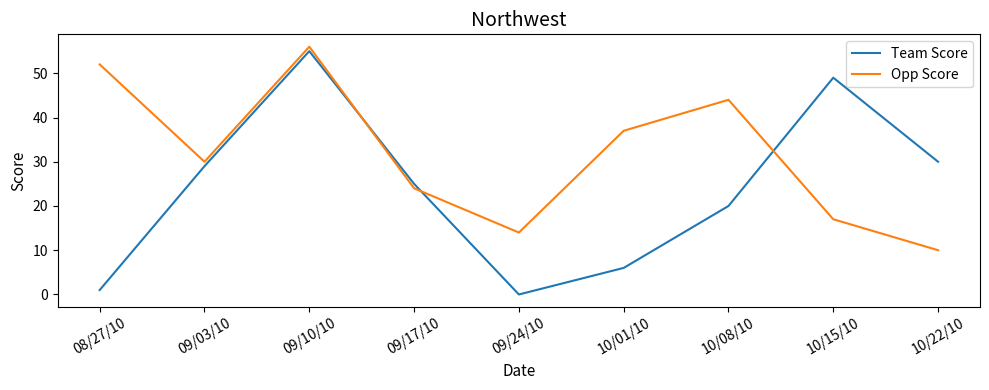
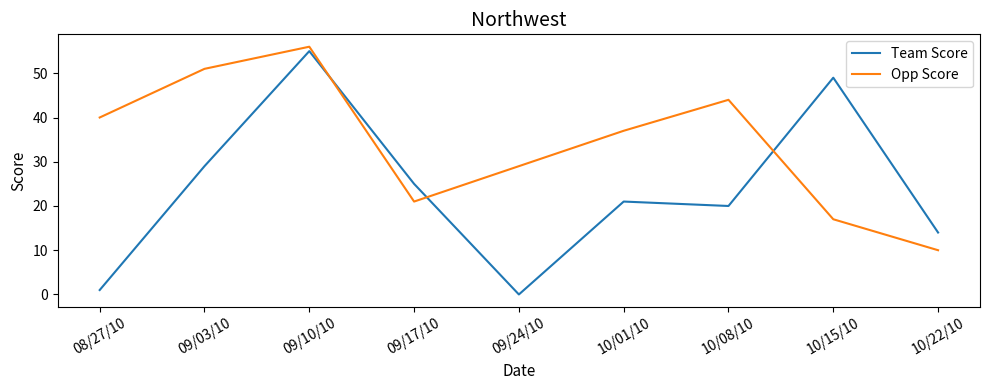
  {
    "Team Score": {
      "08/27/10": 1,
      "09/03/10": 29,
      "09/10/10": 55,
      "09/17/10": 25,
      "09/24/10": 0,
-     "10/01/10": 6,
+     "10/01/10": 21,
      "10/08/10": 20,
      "10/15/10": 49,
-     "10/22/10": 30
+     "10/22/10": 14
    },
    "Opp Score": {
-     "08/27/10": 52,
-     "09/03/10": 30,
+     "08/27/10": 40,
+     "09/03/10": 51,
      "09/10/10": 56,
-     "09/17/10": 24,
-     "09/24/10": 14,
+     "09/17/10": 21,
+     "09/24/10": 29,
      "10/01/10": 37,
      "10/08/10": 44,
      "10/15/10": 17,
      "10/22/10": 10
    }
  }
